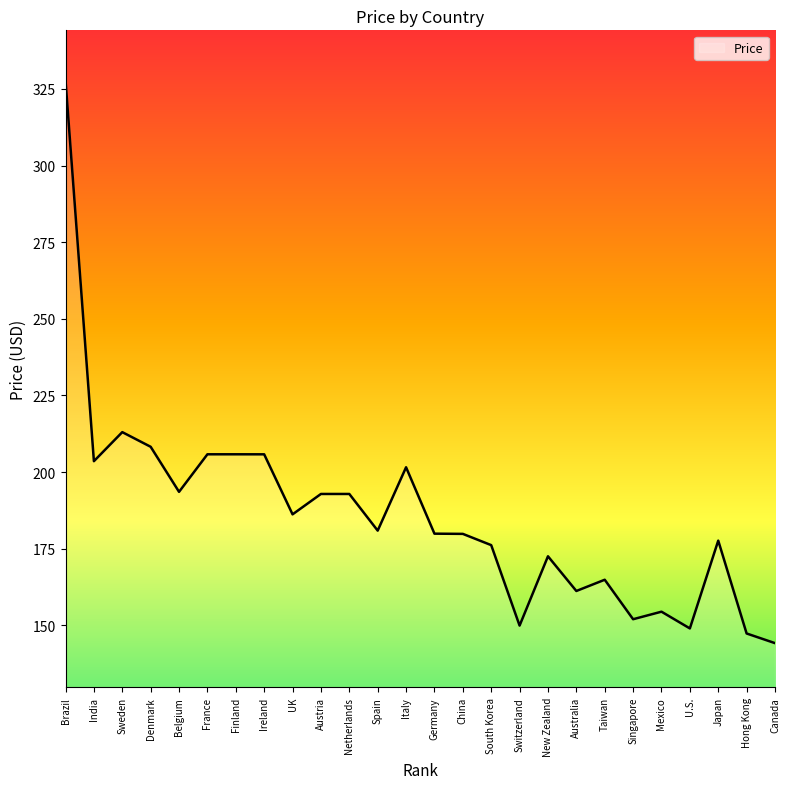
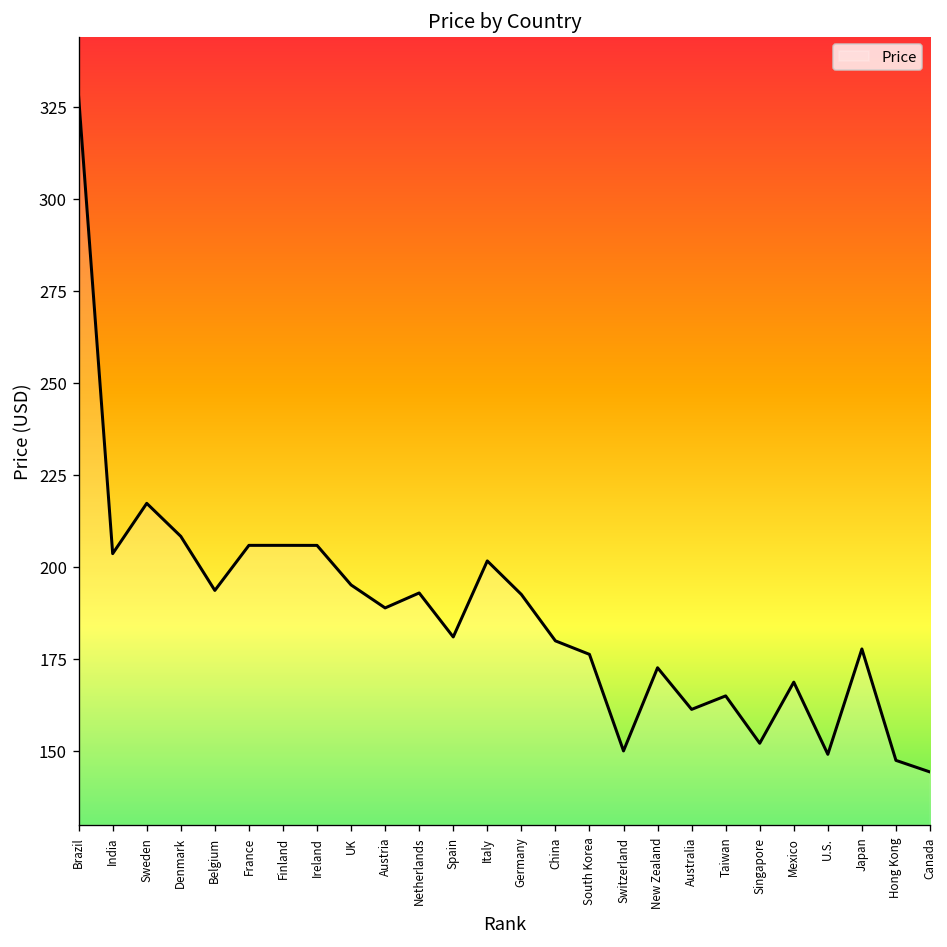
  {
    "Brazil": 328,
    "India": 204,
-   "Sweden": 213,
+   "Sweden": 217,
    "Denmark": 208,
    "Belgium": 194,
    "France": 206,
    "Finland": 206,
    "Ireland": 206,
-   "UK": 186,
-   "Austria": 193,
+   "UK": 195,
+   "Austria": 189,
    "Netherlands": 193,
    "Spain": 181,
    "Italy": 202,
-   "Germany": 180,
+   "Germany": 192,
    "China": 180,
    "South Korea": 176,
    "Switzerland": 150,
    "New Zealand": 173,
    "Australia": 161,
    "Taiwan": 165,
    "Singapore": 152,
-   "Mexico": 154,
+   "Mexico": 169,
    "U.S.": 149,
    "Japan": 178,
    "Hong Kong": 147,
    "Canada": 144
  }
